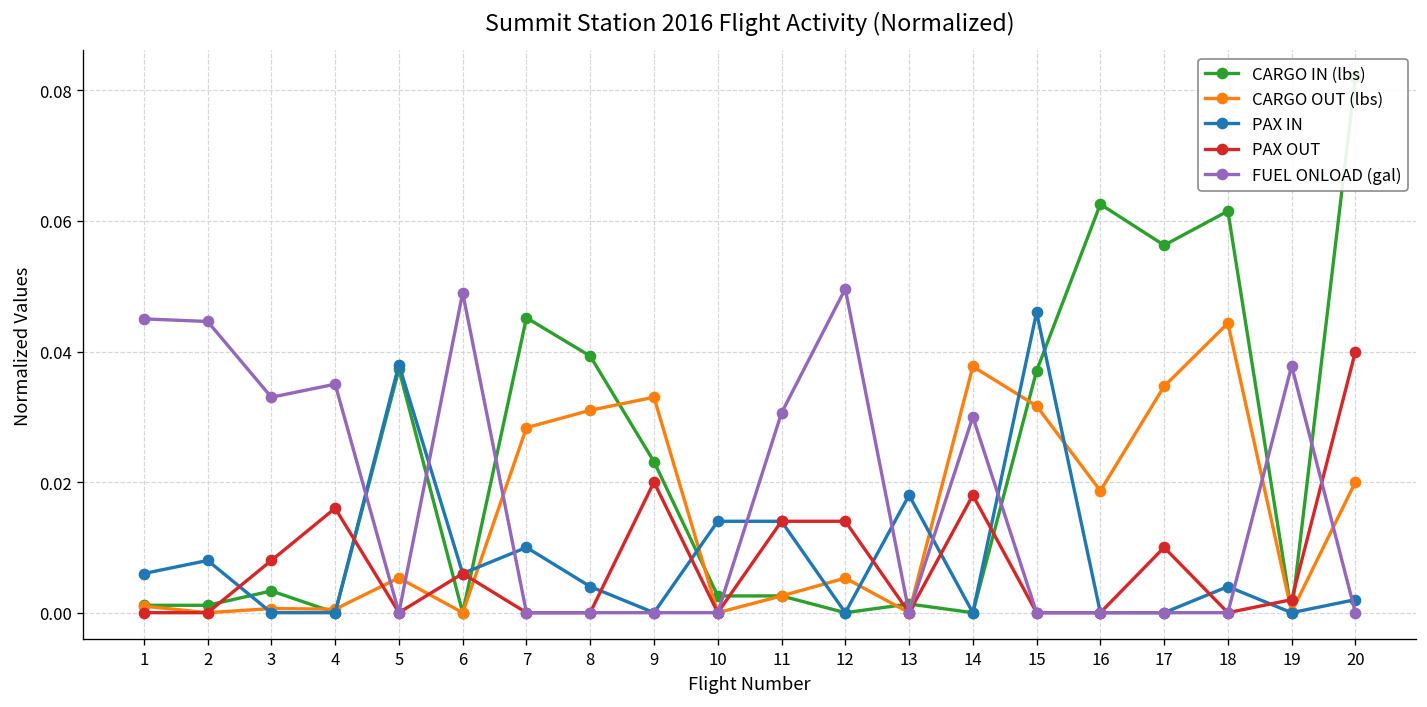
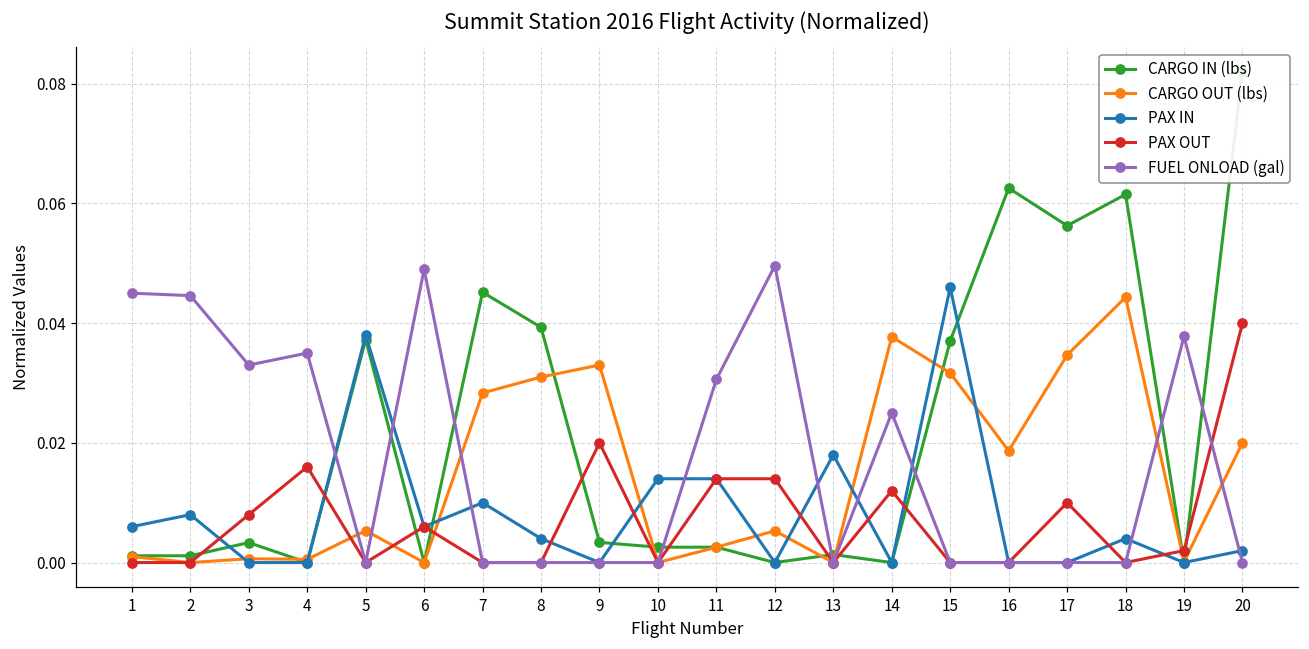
  {
    "CARGO IN (lbs)": {
      "2": 0.001,
      "3": 0.003,
      "5": 0.037,
      "7": 0.045,
      "8": 0.039,
-     "9": 0.023,
+     "9": 0.003,
      "10": 0.003,
      "13": 0.001,
      "15": 0.037,
      "16": 0.063,
      "17": 0.056,
      "18": 0.062
    },
    "CARGO OUT (lbs)": {
      "3": 0.001,
      "4": 0.001,
      "5": 0.005,
      "7": 0.028,
      "8": 0.031,
      "9": 0.033,
      "12": 0.005,
      "14": 0.038,
      "15": 0.032,
      "16": 0.019,
      "17": 0.035,
      "18": 0.044,
      "20": 0.020
    },
    "PAX IN": {
      "1": 0.006,
      "2": 0.008,
      "3": 0.000,
      "5": 0.038,
      "7": 0.010,
      "8": 0.004,
      "10": 0.014,
      "13": 0.018,
      "15": 0.046,
      "18": 0.004,
      "20": 0.002
    },
    "PAX OUT": {
      "1": 0.000,
      "3": 0.008,
      "4": 0.016,
      "9": 0.020,
      "12": 0.014,
-     "14": 0.018,
+     "14": 0.012,
      "17": 0.010,
      "19": 0.002,
      "20": 0.040
    },
    "FUEL ONLOAD (gal)": {
      "1": 0.045,
      "2": 0.045,
      "3": 0.033,
      "4": 0.035,
      "6": 0.049,
      "11": 0.031,
      "12": 0.050,
-     "14": 0.030,
+     "14": 0.025,
      "19": 0.038,
      "20": 0.000
    }
  }
